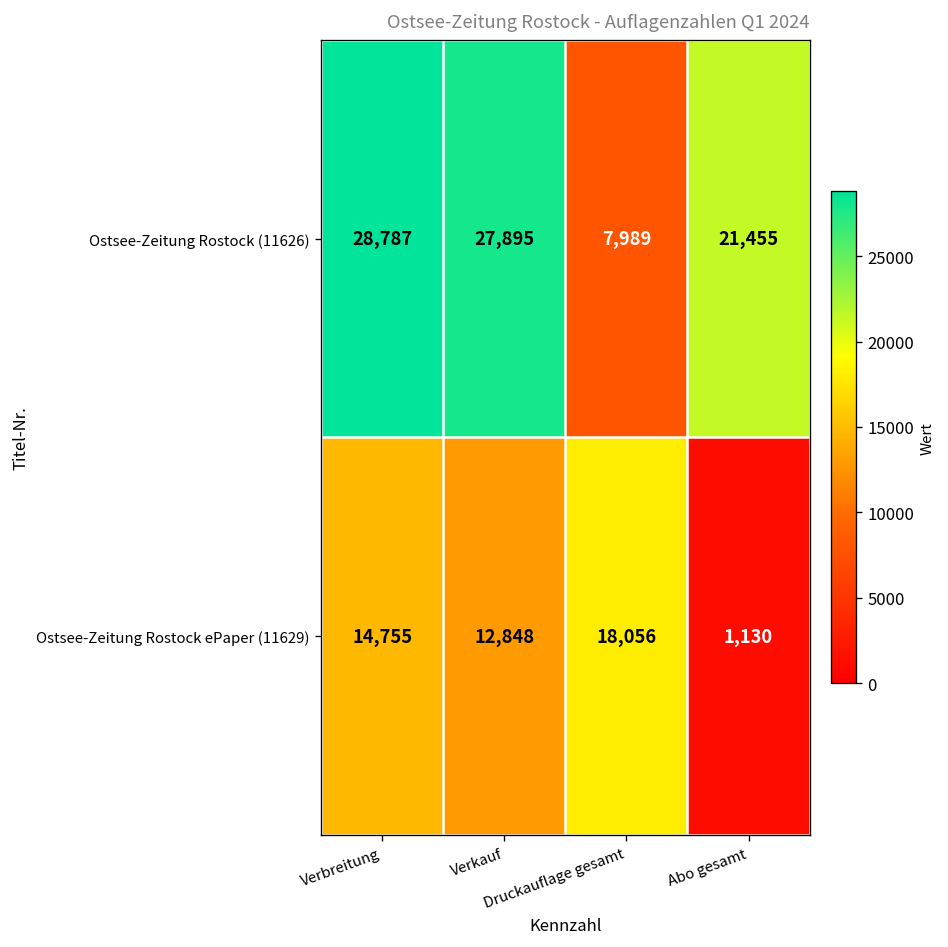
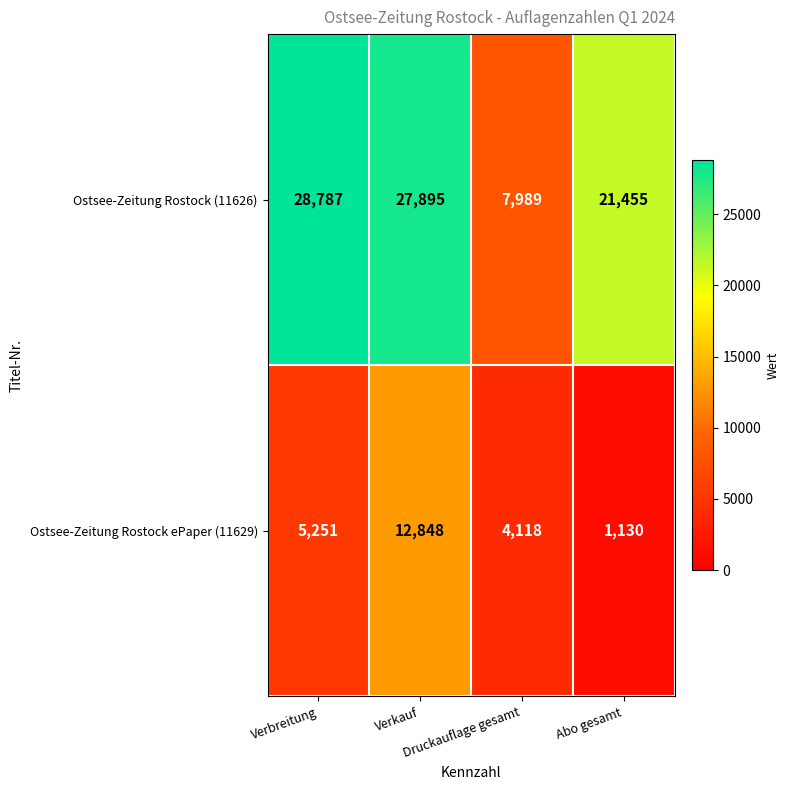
  {
    "Ostsee-Zeitung Rostock (11626)": {
      "Verbreitung": "28,787",
      "Verkauf": "27,895",
      "Druckauflage gesamt": "7,989",
      "Abo gesamt": "21,455"
    },
    "Ostsee-Zeitung Rostock ePaper (11629)": {
-     "Verbreitung": "14,755",
+     "Verbreitung": "5,251",
      "Verkauf": "12,848",
-     "Druckauflage gesamt": "18,056",
+     "Druckauflage gesamt": "4,118",
      "Abo gesamt": "1,130"
    }
  }
